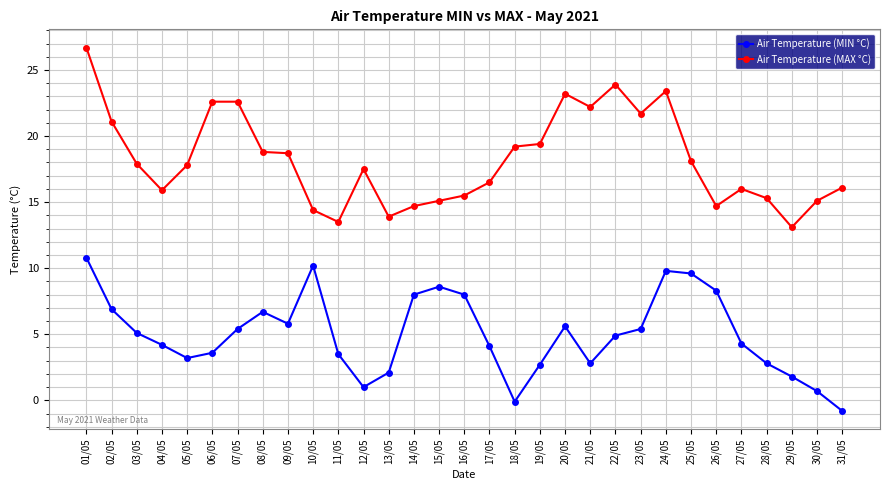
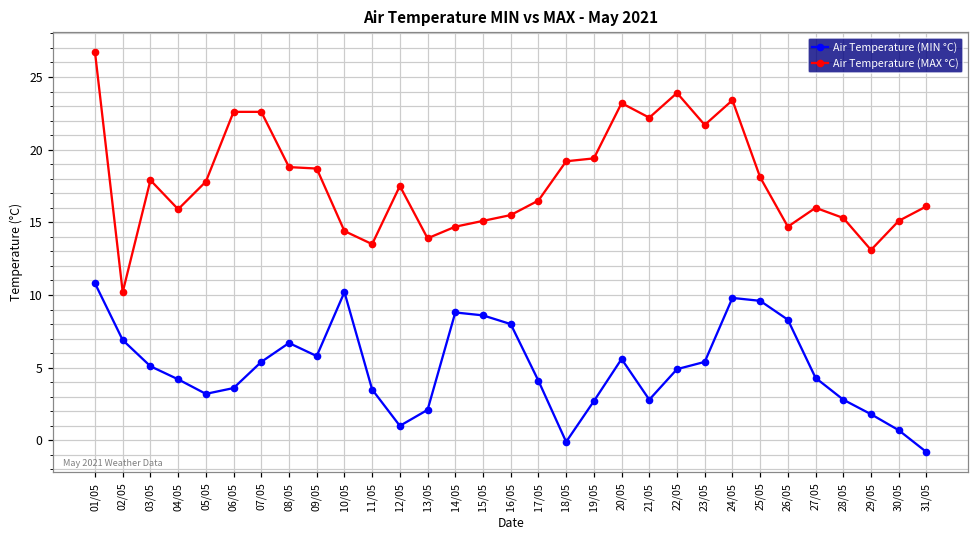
  {
    "Air Temperature (MIN °C)": {
      "01/05": 10.8,
      "02/05": 6.9,
      "03/05": 5.1,
      "04/05": 4.2,
      "05/05": 3.2,
      "06/05": 3.6,
      "07/05": 5.4,
      "08/05": 6.7,
      "09/05": 5.8,
      "10/05": 10.2,
      "11/05": 3.5,
      "12/05": 1.0,
      "13/05": 2.1,
-     "14/05": 8.0,
+     "14/05": 8.8,
      "15/05": 8.6,
      "16/05": 8.0,
      "17/05": 4.1,
      "18/05": -0.1,
      "19/05": 2.7,
      "20/05": 5.6,
      "21/05": 2.8,
      "22/05": 4.9,
      "23/05": 5.4,
      "24/05": 9.8,
      "25/05": 9.6,
      "26/05": 8.3,
      "27/05": 4.3,
      "28/05": 2.8,
      "29/05": 1.8,
      "30/05": 0.7,
      "31/05": -0.8
    },
    "Air Temperature (MAX °C)": {
      "01/05": 26.7,
-     "02/05": 21.1,
+     "02/05": 10.2,
      "03/05": 17.9,
      "04/05": 15.9,
      "05/05": 17.8,
      "06/05": 22.6,
      "07/05": 22.6,
      "08/05": 18.8,
      "09/05": 18.7,
      "10/05": 14.4,
      "11/05": 13.5,
      "12/05": 17.5,
      "13/05": 13.9,
      "14/05": 14.7,
      "15/05": 15.1,
      "16/05": 15.5,
      "17/05": 16.5,
      "18/05": 19.2,
      "19/05": 19.4,
      "20/05": 23.2,
      "21/05": 22.2,
      "22/05": 23.9,
      "23/05": 21.7,
      "24/05": 23.4,
      "25/05": 18.1,
      "26/05": 14.7,
      "27/05": 16.0,
      "28/05": 15.3,
      "29/05": 13.1,
      "30/05": 15.1,
      "31/05": 16.1
    }
  }
